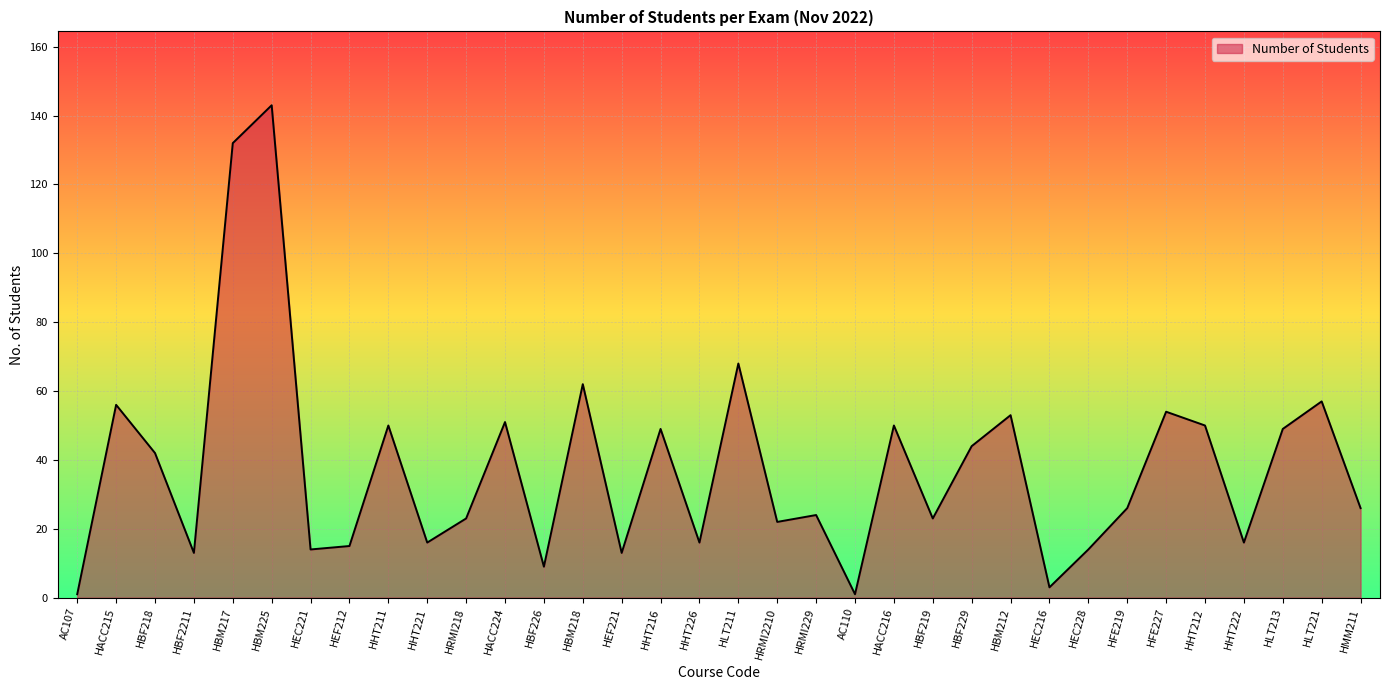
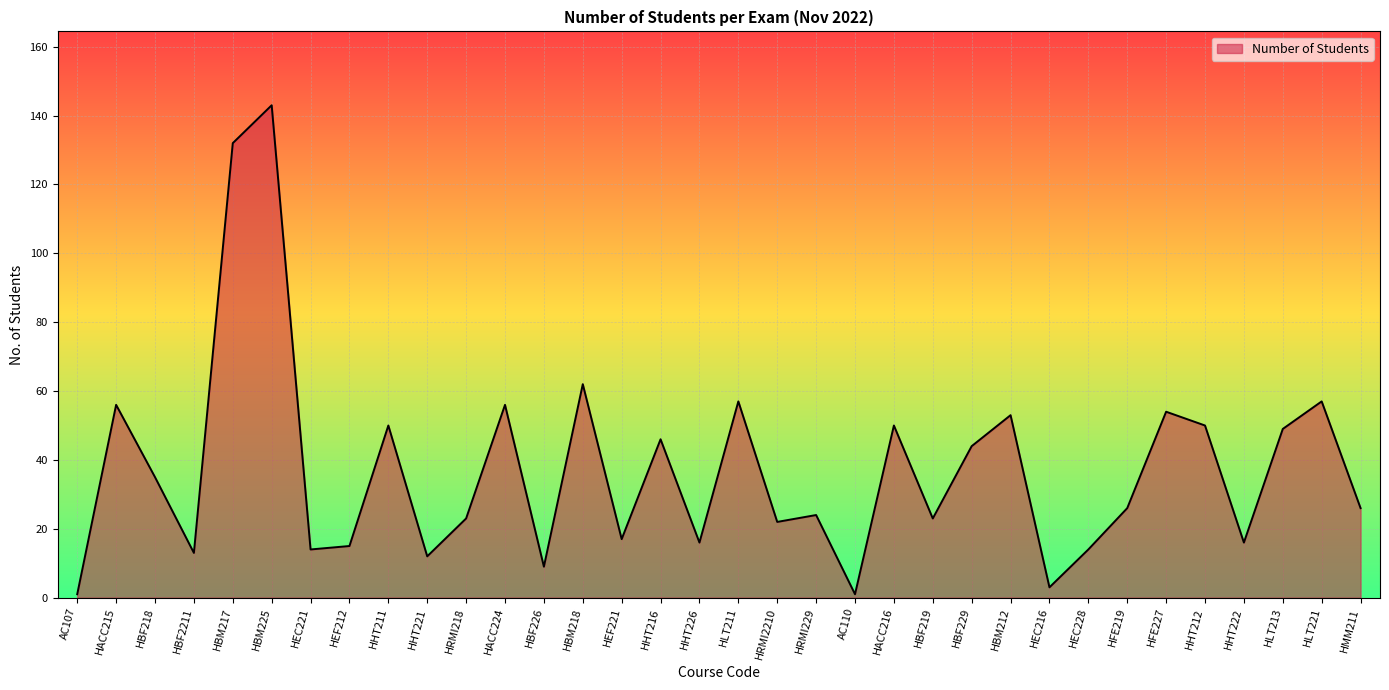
  {
    "AC107": 1,
    "HACC215": 56,
-   "HBF218": 42,
+   "HBF218": 35,
    "HBF2211": 13,
    "HBM217": 132,
    "HBM225": 143,
    "HEC221": 14,
    "HEF212": 15,
    "HHT211": 50,
-   "HHT221": 16,
+   "HHT221": 12,
    "HRMI218": 23,
-   "HACC224": 51,
+   "HACC224": 56,
    "HBF226": 9,
    "HBM218": 62,
-   "HEF221": 13,
-   "HHT216": 49,
+   "HEF221": 17,
+   "HHT216": 46,
    "HHT226": 16,
-   "HLT211": 68,
+   "HLT211": 57,
    "HRMI2210": 22,
    "HRMI229": 24,
    "AC110": 1,
    "HACC216": 50,
    "HBF219": 23,
    "HBF229": 44,
    "HBM212": 53,
    "HEC216": 3,
    "HEC228": 14,
    "HFE219": 26,
    "HFE227": 54,
    "HHT212": 50,
    "HHT222": 16,
    "HLT213": 49,
    "HLT221": 57,
    "HMM211": 26
  }
